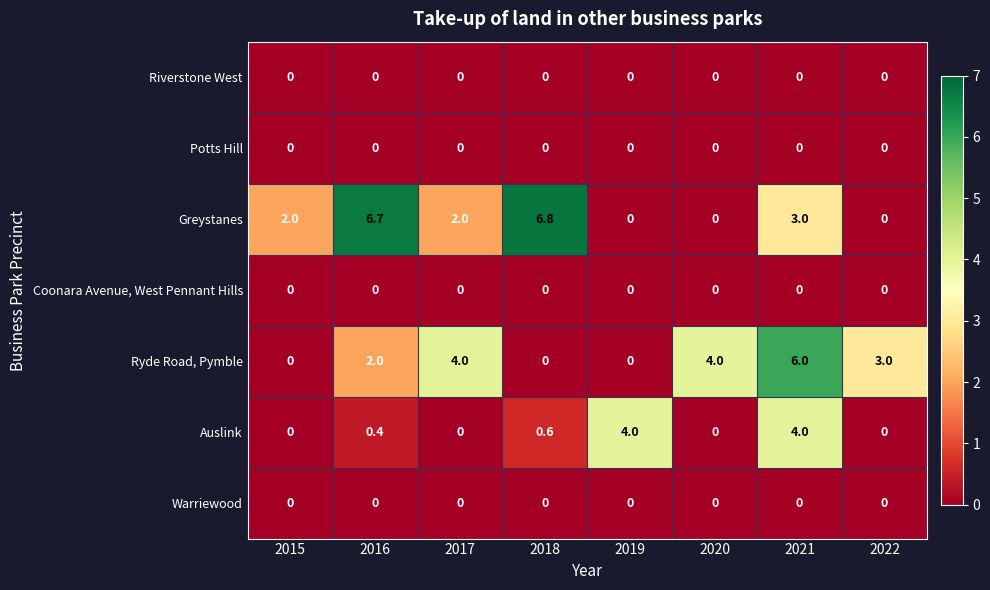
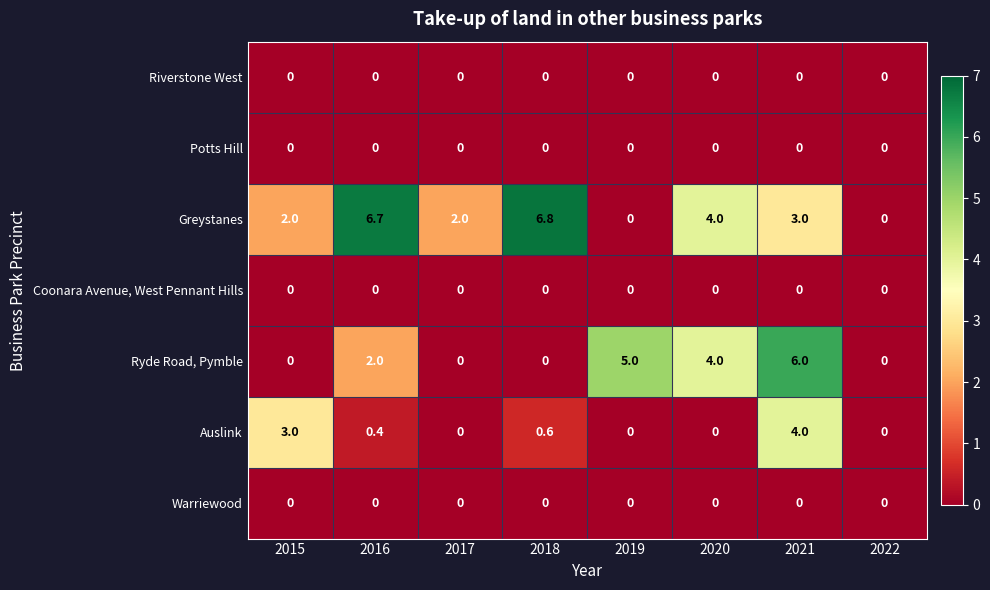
  {
    "Riverstone West": {
      "2015": 0,
      "2016": 0,
      "2017": 0,
      "2018": 0,
      "2019": 0,
      "2020": 0,
      "2021": 0,
      "2022": 0
    },
    "Potts Hill": {
      "2015": 0,
      "2016": 0,
      "2017": 0,
      "2018": 0,
      "2019": 0,
      "2020": 0,
      "2021": 0,
      "2022": 0
    },
    "Greystanes": {
      "2015": 2.0,
      "2016": 6.7,
      "2017": 2.0,
      "2018": 6.8,
      "2019": 0,
-     "2020": 0,
+     "2020": 4.0,
      "2021": 3.0,
      "2022": 0
    },
    "Coonara Avenue, West Pennant Hills": {
      "2015": 0,
      "2016": 0,
      "2017": 0,
      "2018": 0,
      "2019": 0,
      "2020": 0,
      "2021": 0,
      "2022": 0
    },
    "Ryde Road, Pymble": {
      "2015": 0,
      "2016": 2.0,
-     "2017": 4.0,
+     "2017": 0,
      "2018": 0,
-     "2019": 0,
+     "2019": 5.0,
      "2020": 4.0,
      "2021": 6.0,
-     "2022": 3.0
+     "2022": 0
    },
    "Auslink": {
-     "2015": 0,
+     "2015": 3.0,
      "2016": 0.4,
      "2017": 0,
      "2018": 0.6,
-     "2019": 4.0,
+     "2019": 0,
      "2020": 0,
      "2021": 4.0,
      "2022": 0
    },
    "Warriewood": {
      "2015": 0,
      "2016": 0,
      "2017": 0,
      "2018": 0,
      "2019": 0,
      "2020": 0,
      "2021": 0,
      "2022": 0
    }
  }
